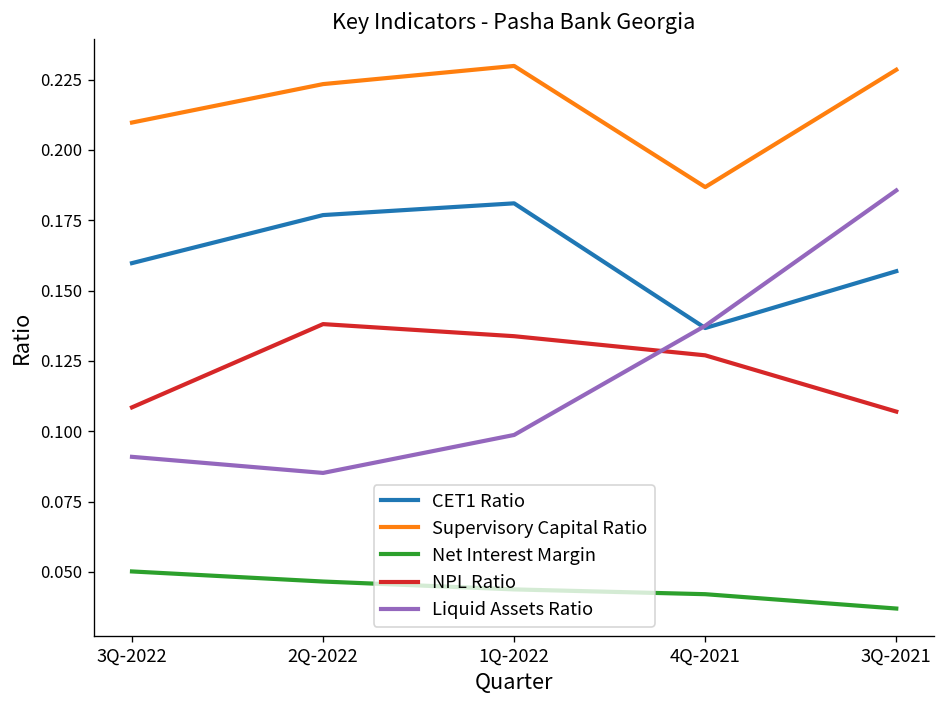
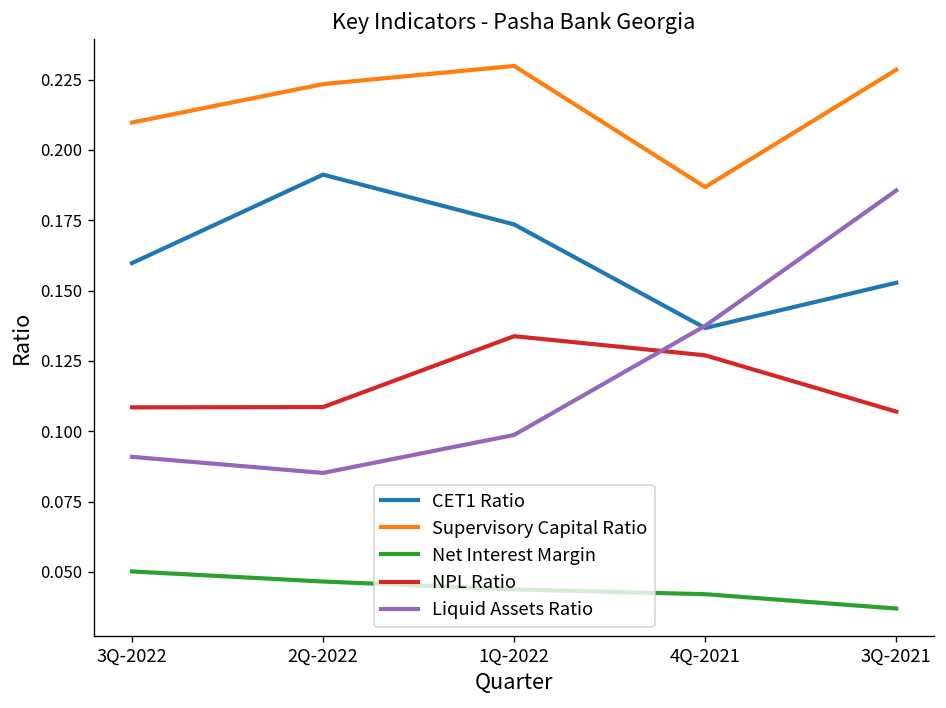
  {
    "CET1 Ratio": {
      "3Q-2022": 0.160,
-     "2Q-2022": 0.177,
-     "1Q-2022": 0.181,
-     "3Q-2021": 0.157
+     "2Q-2022": 0.191,
+     "1Q-2022": 0.174,
+     "3Q-2021": 0.153
    },
    "Supervisory Capital Ratio": {
      "3Q-2022": 0.210,
      "2Q-2022": 0.223,
      "1Q-2022": 0.230,
      "4Q-2021": 0.187,
      "3Q-2021": 0.229
    },
    "Net Interest Margin": {
      "3Q-2022": 0.050,
      "2Q-2022": 0.047,
      "4Q-2021": 0.042,
      "3Q-2021": 0.037
    },
    "NPL Ratio": {
      "3Q-2022": 0.109,
-     "2Q-2022": 0.138,
+     "2Q-2022": 0.109,
      "1Q-2022": 0.134,
      "4Q-2021": 0.127,
      "3Q-2021": 0.107
    },
    "Liquid Assets Ratio": {
      "3Q-2022": 0.091,
      "2Q-2022": 0.085,
      "1Q-2022": 0.099,
      "3Q-2021": 0.186
    }
  }
